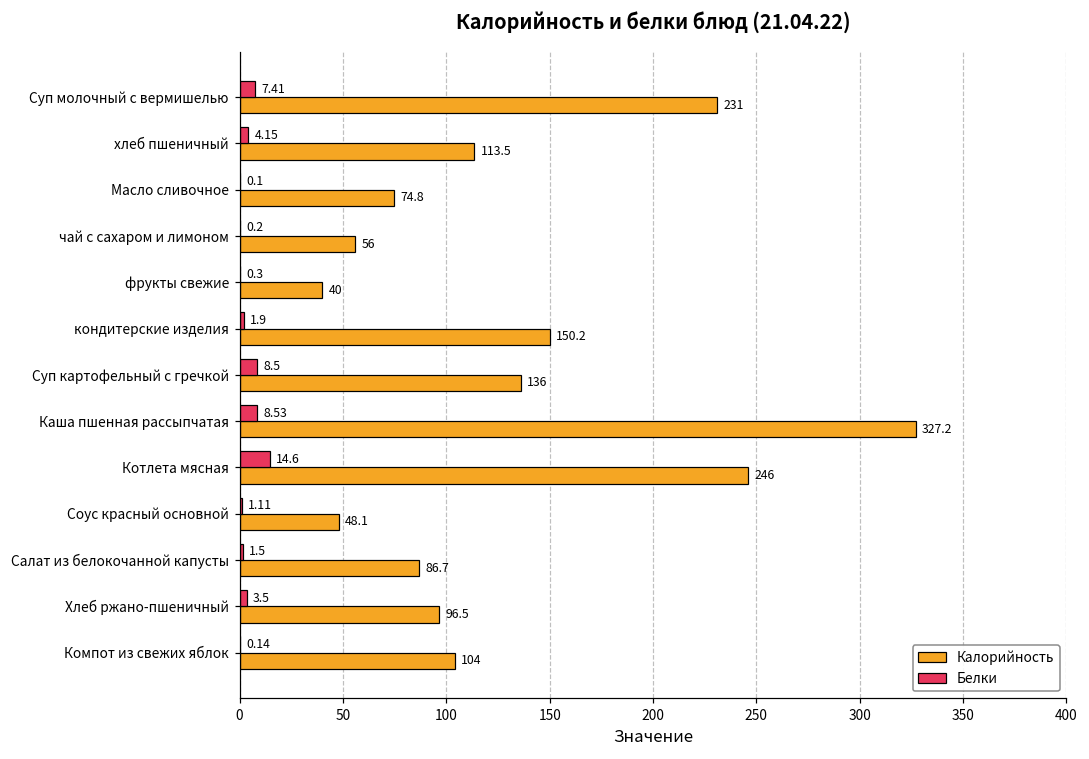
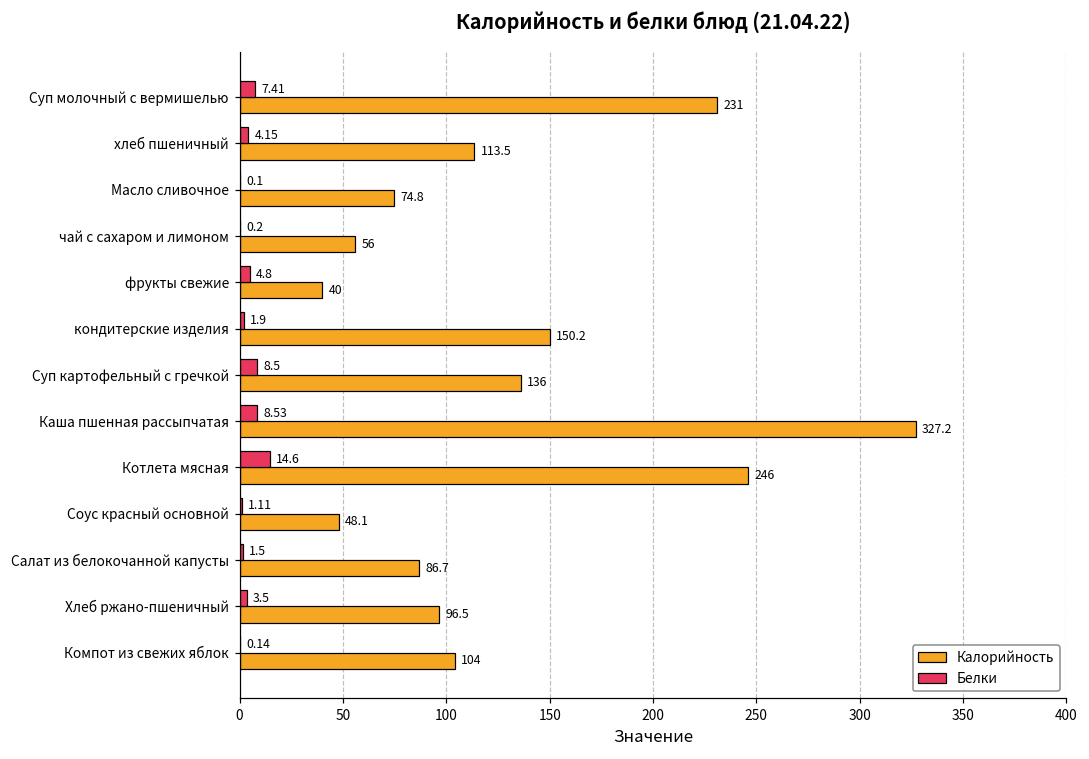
  {
    "Калорийность": {
      "Суп молочный с вермишелью": 231,
      "хлеб пшеничный": 113.5,
      "Масло сливочное": 74.8,
      "чай с сахаром и лимоном": 56,
      "фрукты свежие": 40,
      "кондитерские изделия": 150.2,
      "Суп картофельный с гречкой": 136,
      "Каша пшенная рассыпчатая": 327.2,
      "Котлета мясная": 246,
      "Соус красный основной": 48.1,
      "Салат из белокочанной капусты": 86.7,
      "Хлеб ржано-пшеничный": 96.5,
      "Компот из свежих яблок": 104
    },
    "Белки": {
      "Суп молочный с вермишелью": 7.41,
      "хлеб пшеничный": 4.15,
      "Масло сливочное": 0.1,
      "чай с сахаром и лимоном": 0.2,
-     "фрукты свежие": 0.3,
+     "фрукты свежие": 4.8,
      "кондитерские изделия": 1.9,
      "Суп картофельный с гречкой": 8.5,
      "Каша пшенная рассыпчатая": 8.53,
      "Котлета мясная": 14.6,
      "Соус красный основной": 1.11,
      "Салат из белокочанной капусты": 1.5,
      "Хлеб ржано-пшеничный": 3.5,
      "Компот из свежих яблок": 0.14
    }
  }
